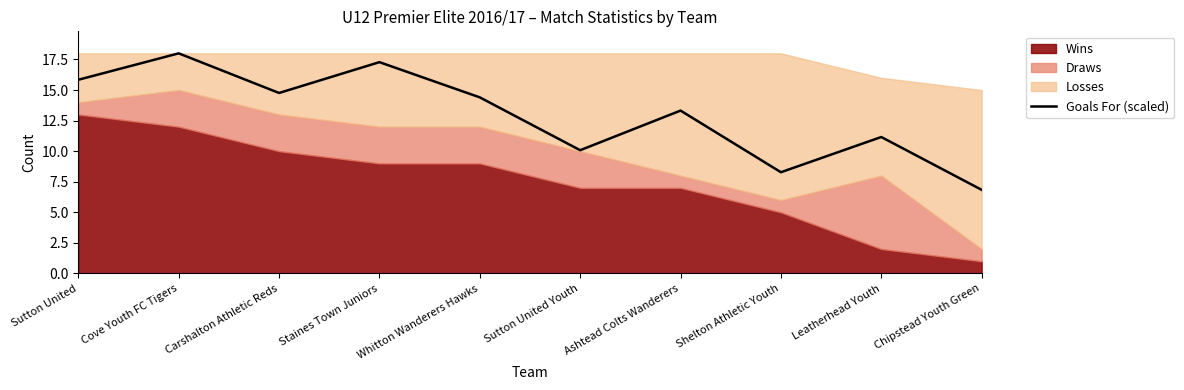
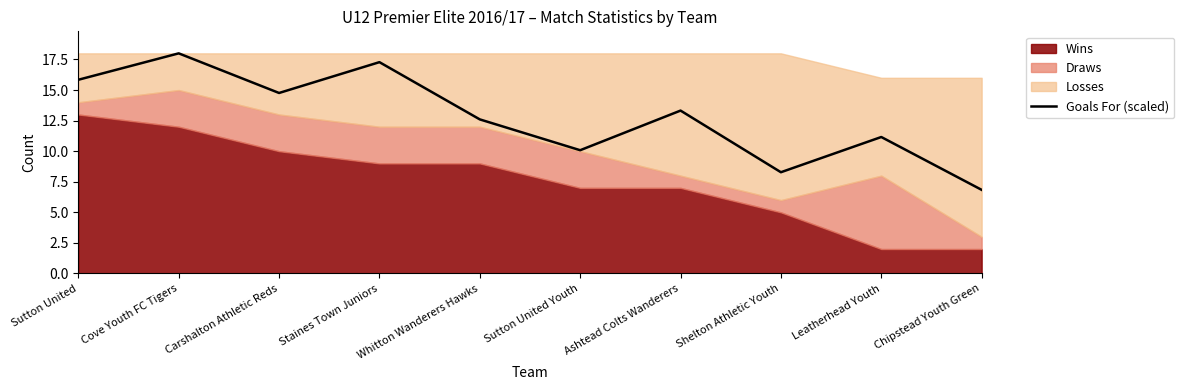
  {
    "Goals For (scaled)": {
      "Sutton United": 15.8,
      "Carshalton Athletic Reds": 14.8,
      "Staines Town Juniors": 17.3,
-     "Whitton Wanderers Hawks": 14.4,
+     "Whitton Wanderers Hawks": 12.6,
      "Ashtead Colts Wanderers": 13.3,
      "Shelton Athletic Youth": 8.3,
      "Leatherhead Youth": 11.2,
      "Chipstead Youth Green": 6.8
    },
    "Wins": {
      "Sutton United": 13,
      "Cove Youth FC Tigers": 12,
      "Carshalton Athletic Reds": 10,
      "Staines Town Juniors": 9,
      "Whitton Wanderers Hawks": 9,
      "Sutton United Youth": 7,
      "Ashtead Colts Wanderers": 7,
      "Shelton Athletic Youth": 5,
      "Leatherhead Youth": 2,
-     "Chipstead Youth Green": 1
+     "Chipstead Youth Green": 2
    },
    "Draws": {
      "Sutton United": 1.0,
      "Cove Youth FC Tigers": 3.0,
      "Carshalton Athletic Reds": 3.0,
      "Staines Town Juniors": 3.0,
      "Whitton Wanderers Hawks": 3.0,
      "Ashtead Colts Wanderers": 1.0,
      "Shelton Athletic Youth": 1.0,
      "Leatherhead Youth": 6.0,
      "Chipstead Youth Green": 1.0
    },
    "Losses": {
      "Sutton United": 4.0,
      "Carshalton Athletic Reds": 5.0,
      "Staines Town Juniors": 6.0,
      "Whitton Wanderers Hawks": 6.0,
      "Sutton United Youth": 8.0,
      "Ashtead Colts Wanderers": 10.0,
      "Shelton Athletic Youth": 12.0,
      "Leatherhead Youth": 8.0,
      "Chipstead Youth Green": 13.0
    }
  }
